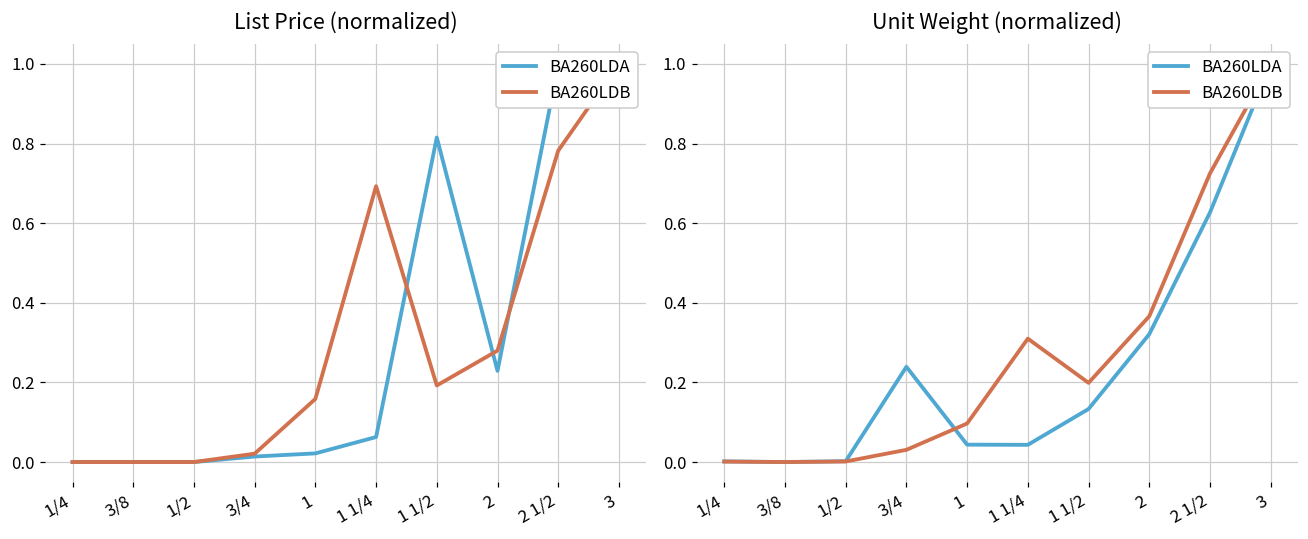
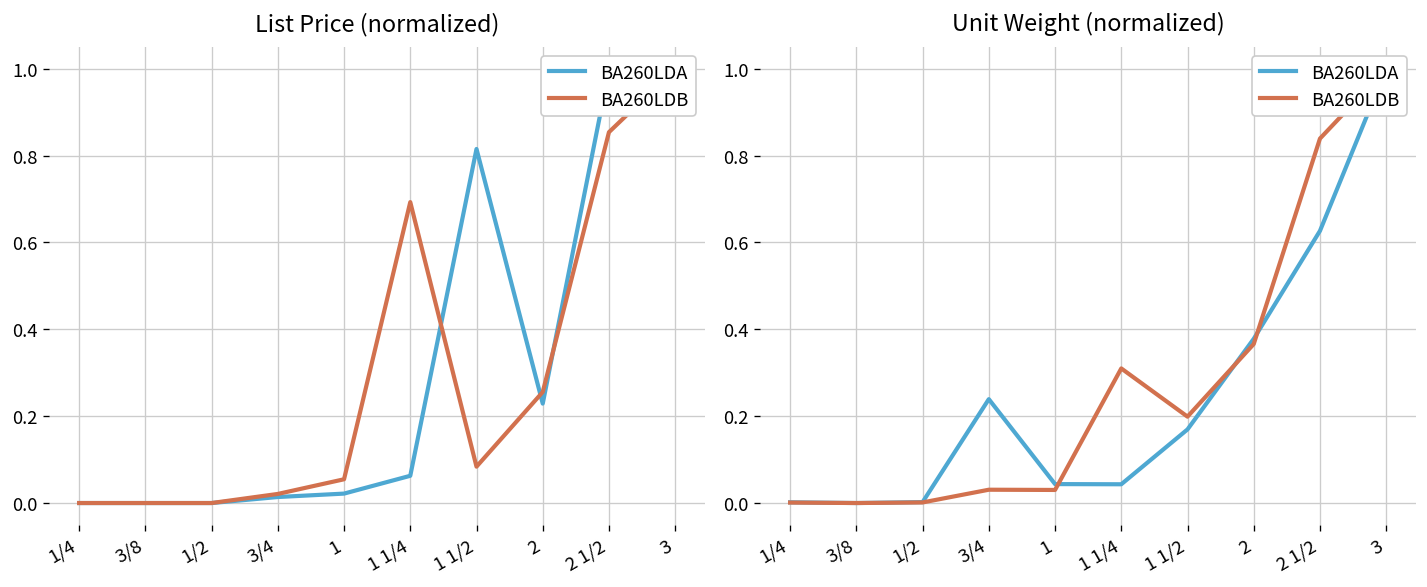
  {
    "List Price (normalized)": {
      "BA260LDA": {
        "3/4": 0.01,
        "1": 0.02,
        "1 1/4": 0.06,
        "1 1/2": 0.82,
        "2": 0.23
      },
      "BA260LDB": {
        "3/4": 0.02,
-       "1": 0.16,
+       "1": 0.05,
        "1 1/4": 0.69,
-       "1 1/2": 0.19,
-       "2": 0.28,
-       "2 1/2": 0.78
+       "1 1/2": 0.08,
+       "2": 0.26,
+       "2 1/2": 0.85
      }
    },
    "Unit Weight (normalized)": {
      "BA260LDA": {
        "3/4": 0.24,
        "1": 0.04,
        "1 1/4": 0.04,
-       "1 1/2": 0.13,
-       "2": 0.32,
+       "1 1/2": 0.17,
+       "2": 0.38,
        "2 1/2": 0.63
      },
      "BA260LDB": {
        "3/4": 0.03,
-       "1": 0.10,
+       "1": 0.03,
        "1 1/4": 0.31,
        "1 1/2": 0.20,
        "2": 0.37,
-       "2 1/2": 0.73
+       "2 1/2": 0.84
      }
    }
  }
